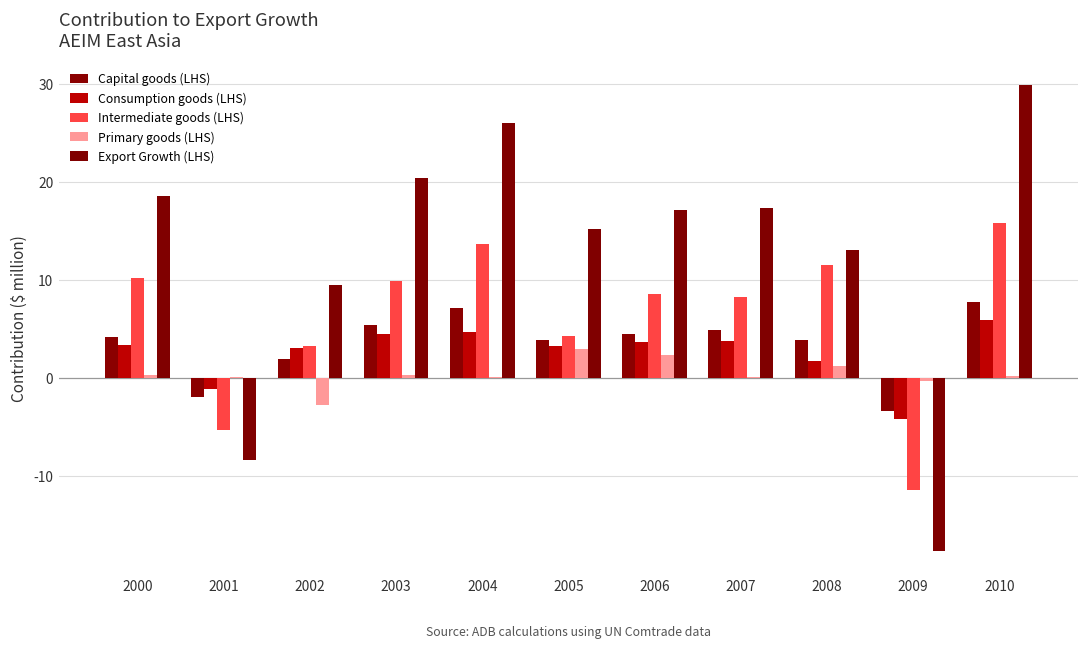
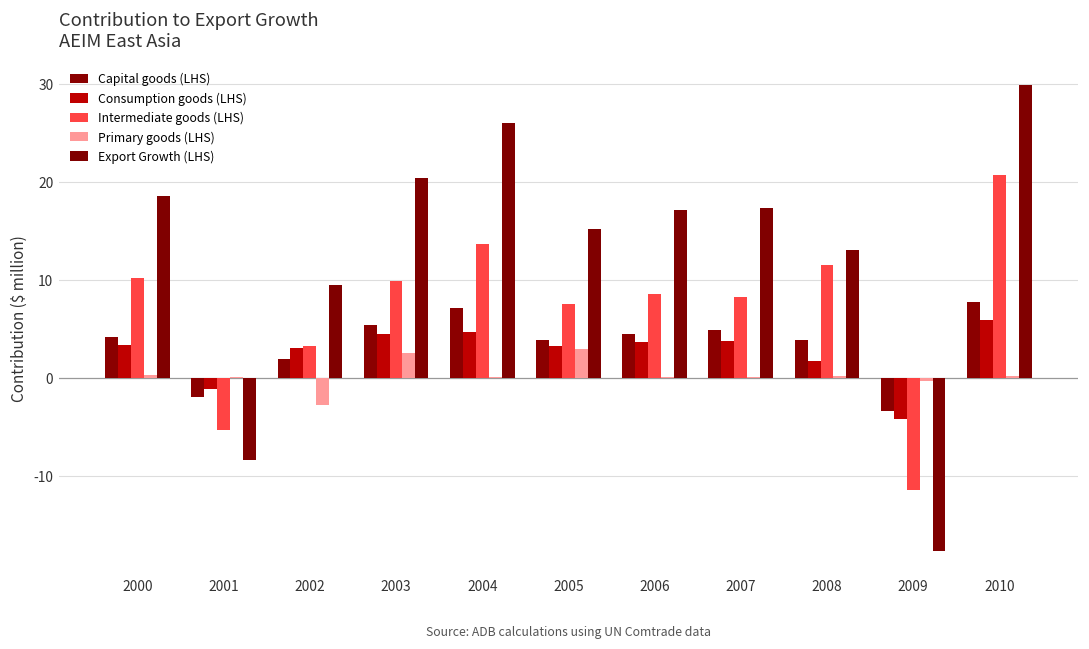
  {
    "Intermediate goods (LHS)": {
      "2000": 10,
      "2001": -5,
      "2002": 3,
      "2003": 10,
      "2004": 14,
-     "2005": 4,
+     "2005": 8,
      "2006": 9,
      "2007": 8,
      "2008": 12,
      "2009": -11,
-     "2010": 16
+     "2010": 21
    },
    "Primary goods (LHS)": {
      "2000": 0,
      "2002": -3,
-     "2003": 0,
+     "2003": 3,
      "2005": 3,
-     "2006": 2,
-     "2008": 1,
+     "2006": 0,
+     "2008": 0,
      "2009": 0
    }
  }
